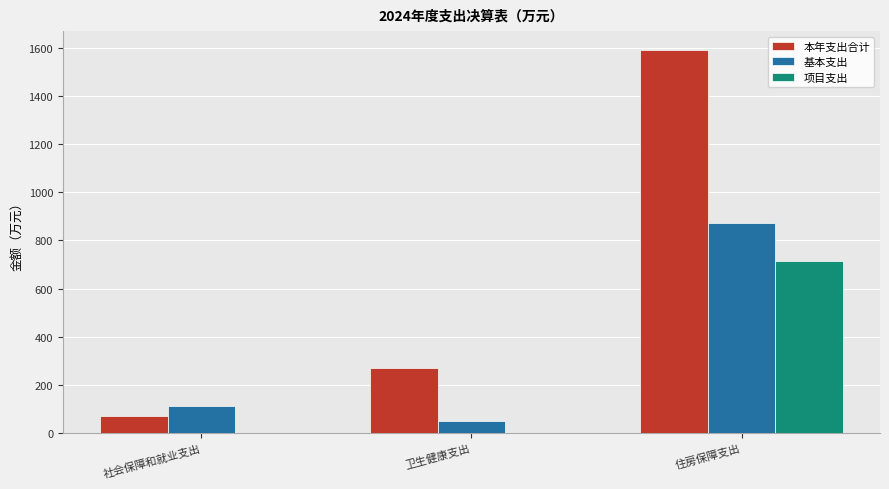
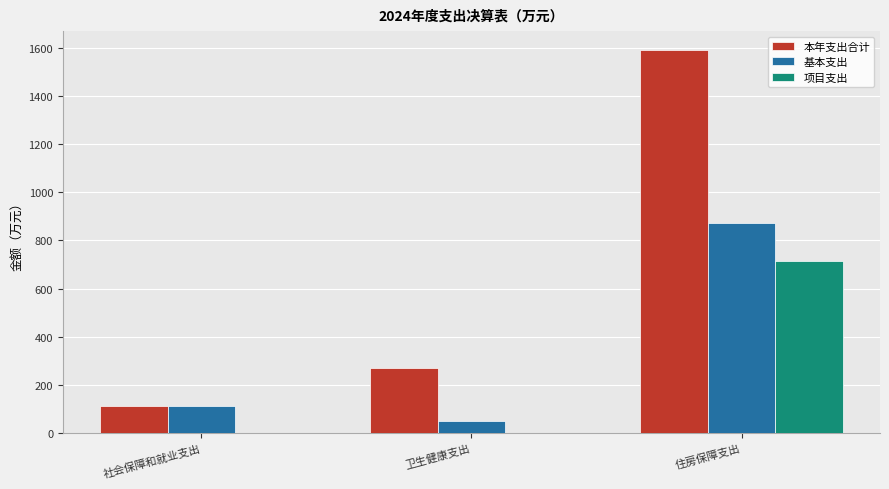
  {
    "本年支出合计": {
-     "社会保障和就业支出": 70,
+     "社会保障和就业支出": 110,
      "卫生健康支出": 270,
      "住房保障支出": 1590
    }
  }
